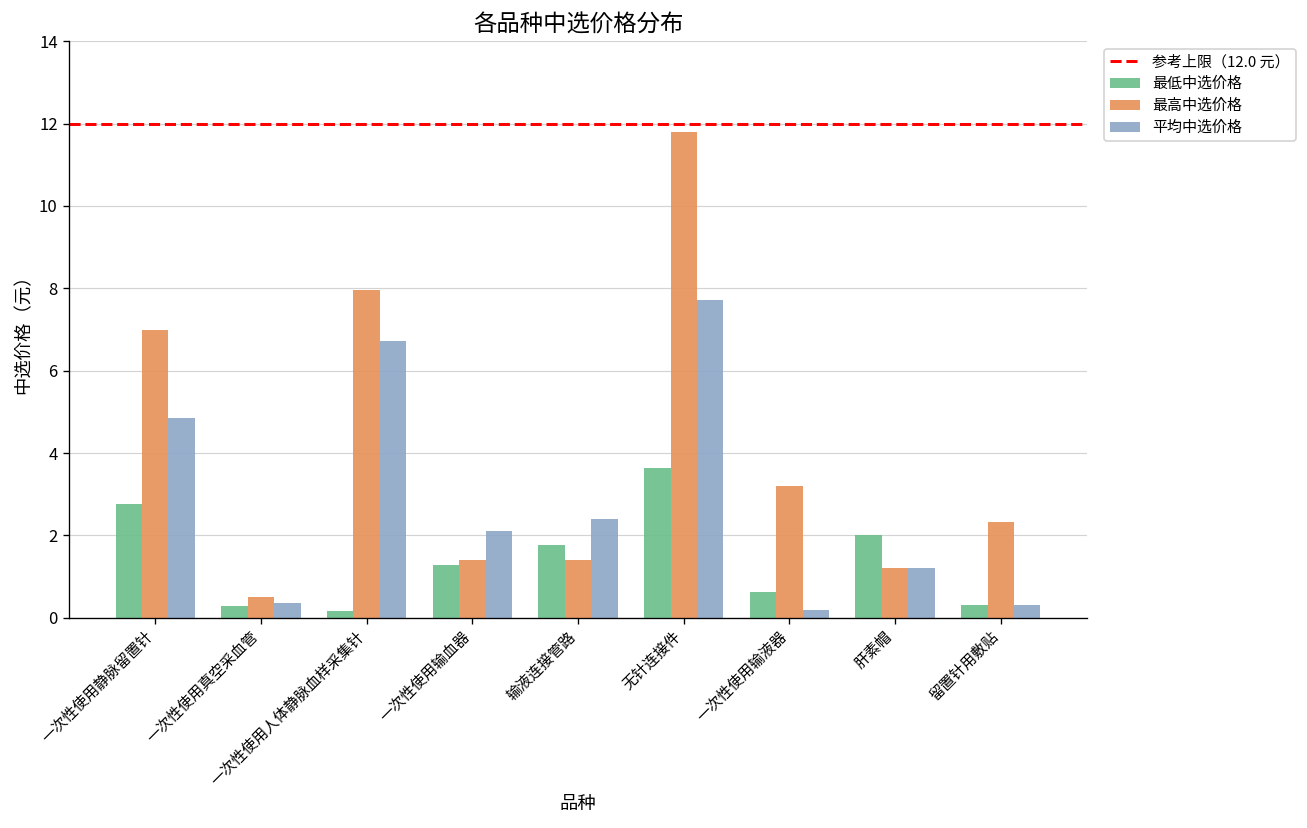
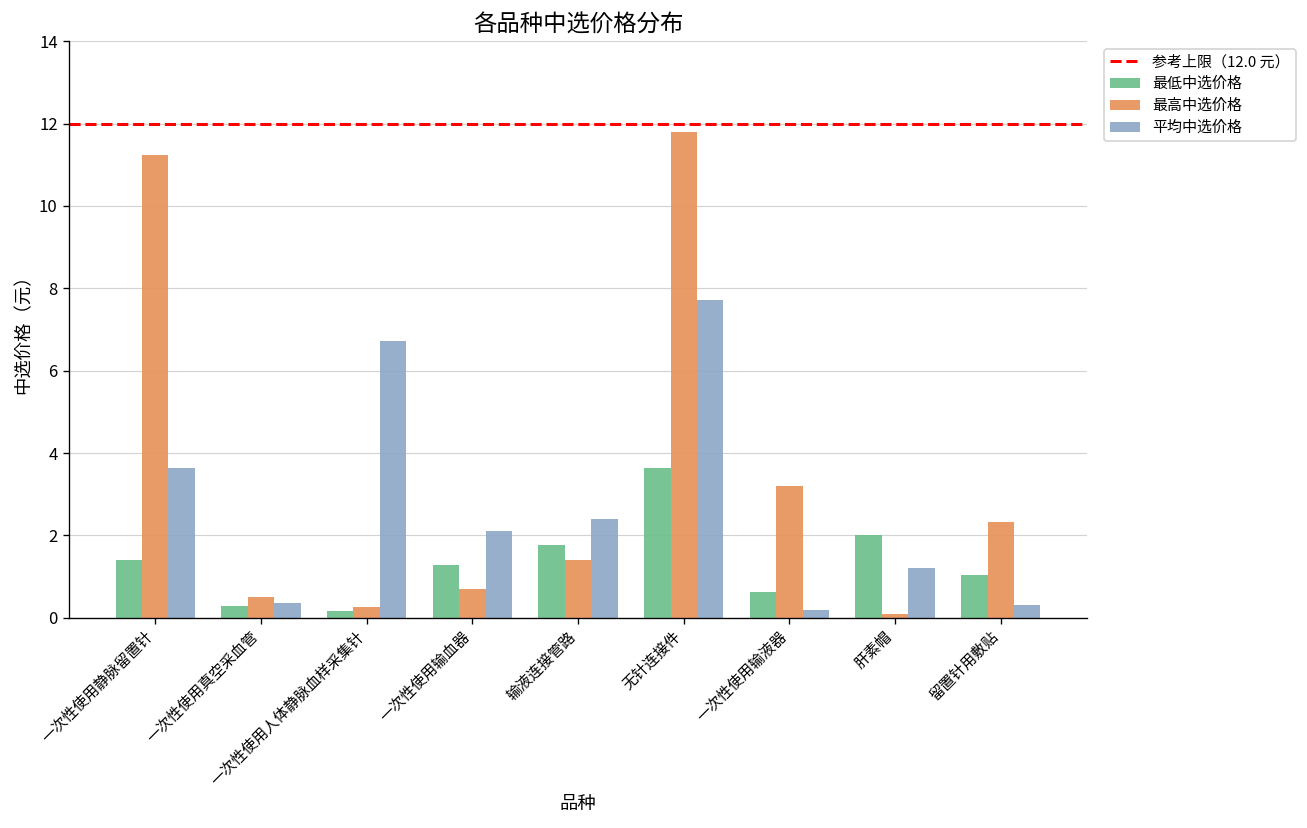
  {
    "最低中选价格": {
-     "一次性使用静脉留置针": 2.8,
+     "一次性使用静脉留置针": 1.4,
      "一次性使用真空采血管": 0.3,
      "一次性使用人体静脉血样采集针": 0.2,
      "一次性使用输血器": 1.3,
      "输液连接管路": 1.8,
      "无针连接件": 3.6,
      "一次性使用输液器": 0.6,
      "肝素帽": 2.0,
-     "留置针用敷贴": 0.3
+     "留置针用敷贴": 1.0
    },
    "最高中选价格": {
-     "一次性使用静脉留置针": 7.0,
+     "一次性使用静脉留置针": 11.2,
      "一次性使用真空采血管": 0.5,
-     "一次性使用人体静脉血样采集针": 8.0,
-     "一次性使用输血器": 1.4,
+     "一次性使用人体静脉血样采集针": 0.3,
+     "一次性使用输血器": 0.7,
      "输液连接管路": 1.4,
      "无针连接件": 11.8,
      "一次性使用输液器": 3.2,
-     "肝素帽": 1.2,
+     "肝素帽": 0.1,
      "留置针用敷贴": 2.3
    },
    "平均中选价格": {
-     "一次性使用静脉留置针": 4.8,
+     "一次性使用静脉留置针": 3.6,
      "一次性使用真空采血管": 0.4,
      "一次性使用人体静脉血样采集针": 6.7,
      "一次性使用输血器": 2.1,
      "输液连接管路": 2.4,
      "无针连接件": 7.7,
      "一次性使用输液器": 0.2,
      "肝素帽": 1.2,
      "留置针用敷贴": 0.3
    }
  }
